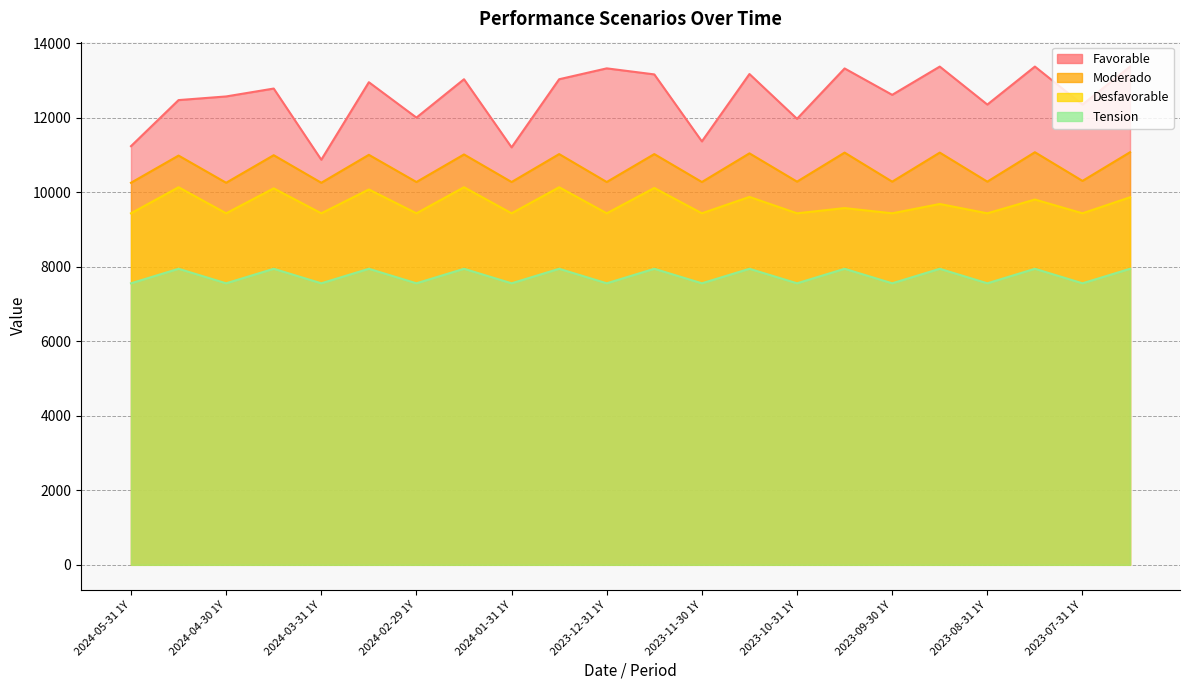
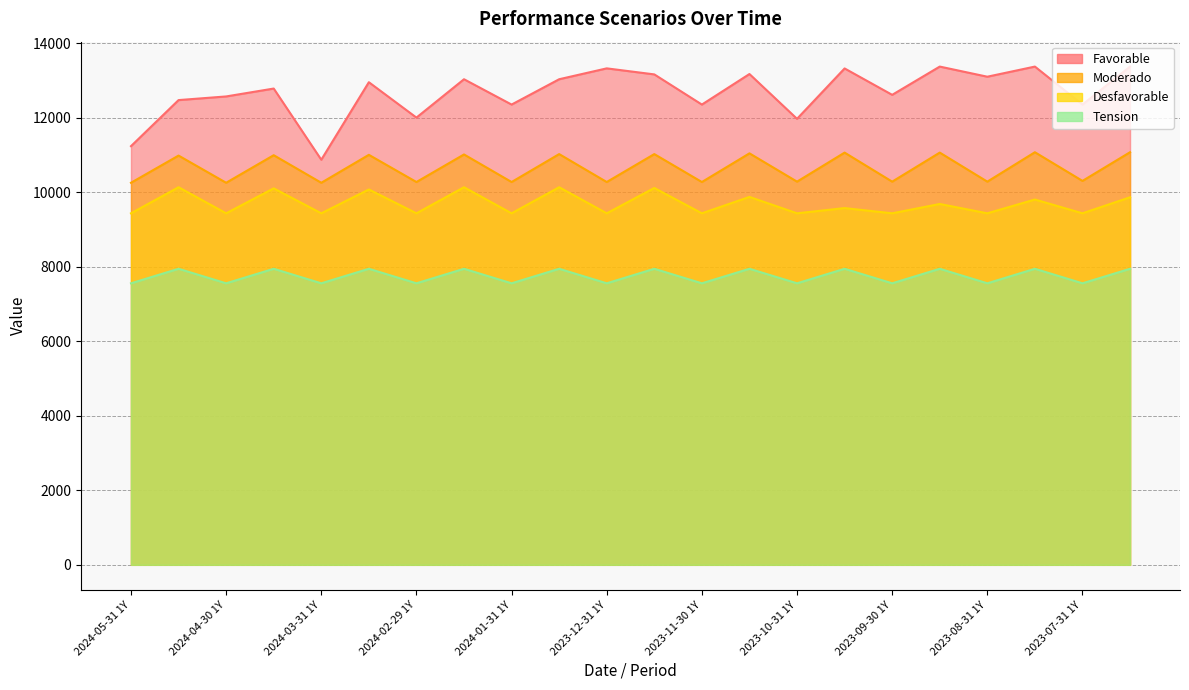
  {
    "Favorable": {
      "2024-05-31 1Y": 11200,
      "2024-04-30 1Y": 12600,
      "2024-03-31 1Y": 10900,
      "2024-02-29 1Y": 12000,
-     "2024-01-31 1Y": 11200,
+     "2024-01-31 1Y": 12400,
      "2023-12-31 1Y": 13300,
-     "2023-11-30 1Y": 11400,
+     "2023-11-30 1Y": 12400,
      "2023-10-31 1Y": 12000,
      "2023-09-30 1Y": 12600,
-     "2023-08-31 1Y": 12400
+     "2023-08-31 1Y": 13100
    },
    "Tension": {
      "2024-05-31 1Y": 7600,
      "2024-04-30 1Y": 7600,
      "2024-03-31 1Y": 7600,
      "2024-02-29 1Y": 7600,
      "2024-01-31 1Y": 7600,
      "2023-12-31 1Y": 7600,
      "2023-11-30 1Y": 7600,
      "2023-10-31 1Y": 7600,
      "2023-09-30 1Y": 7600,
      "2023-08-31 1Y": 7600,
      "2023-07-31 1Y": 7600
    }
  }
